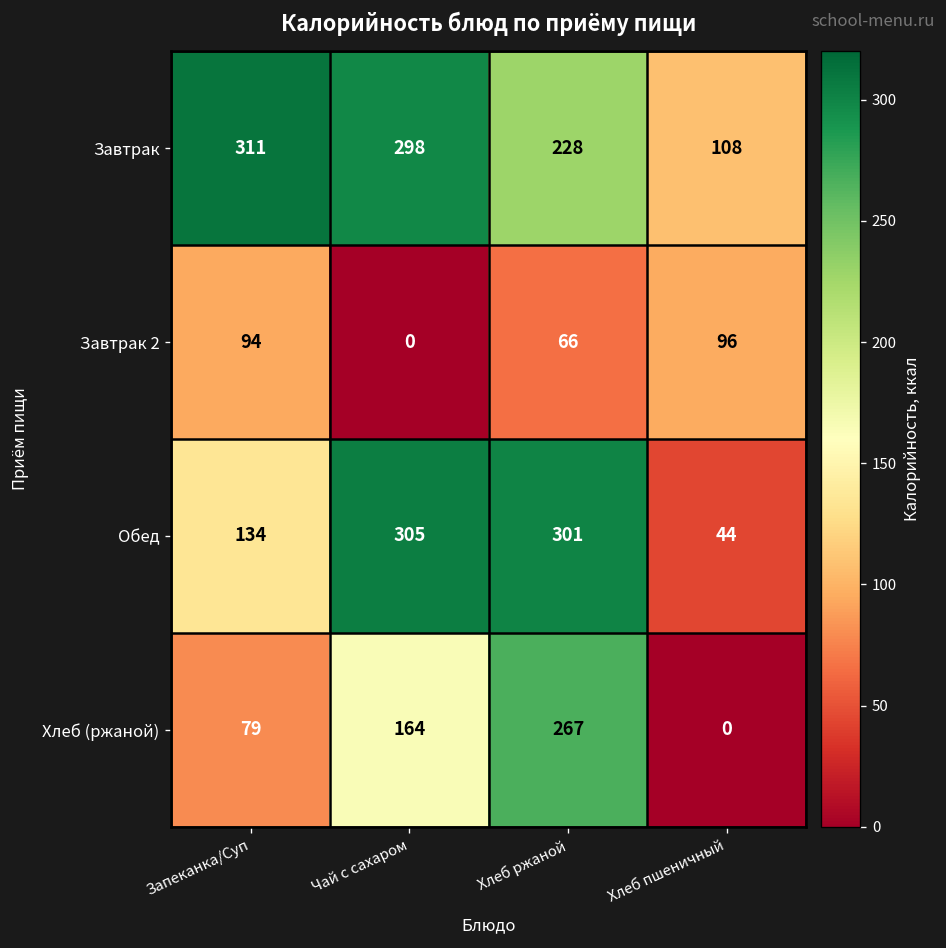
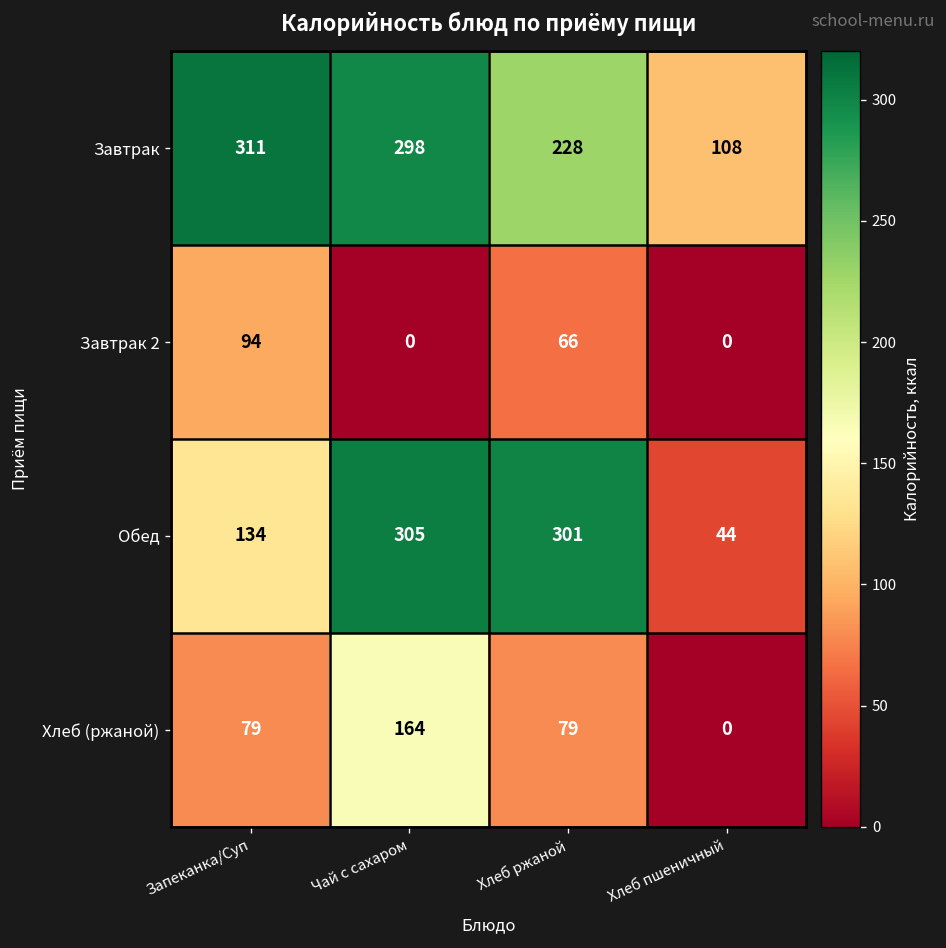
  {
    "Завтрак": {
      "Запеканка/Суп": 311,
      "Чай с сахаром": 298,
      "Хлеб ржаной": 228,
      "Хлеб пшеничный": 108
    },
    "Завтрак 2": {
      "Запеканка/Суп": 94,
      "Чай с сахаром": 0,
      "Хлеб ржаной": 66,
-     "Хлеб пшеничный": 96
+     "Хлеб пшеничный": 0
    },
    "Обед": {
      "Запеканка/Суп": 134,
      "Чай с сахаром": 305,
      "Хлеб ржаной": 301,
      "Хлеб пшеничный": 44
    },
    "Хлеб (ржаной)": {
      "Запеканка/Суп": 79,
      "Чай с сахаром": 164,
-     "Хлеб ржаной": 267,
+     "Хлеб ржаной": 79,
      "Хлеб пшеничный": 0
    }
  }
